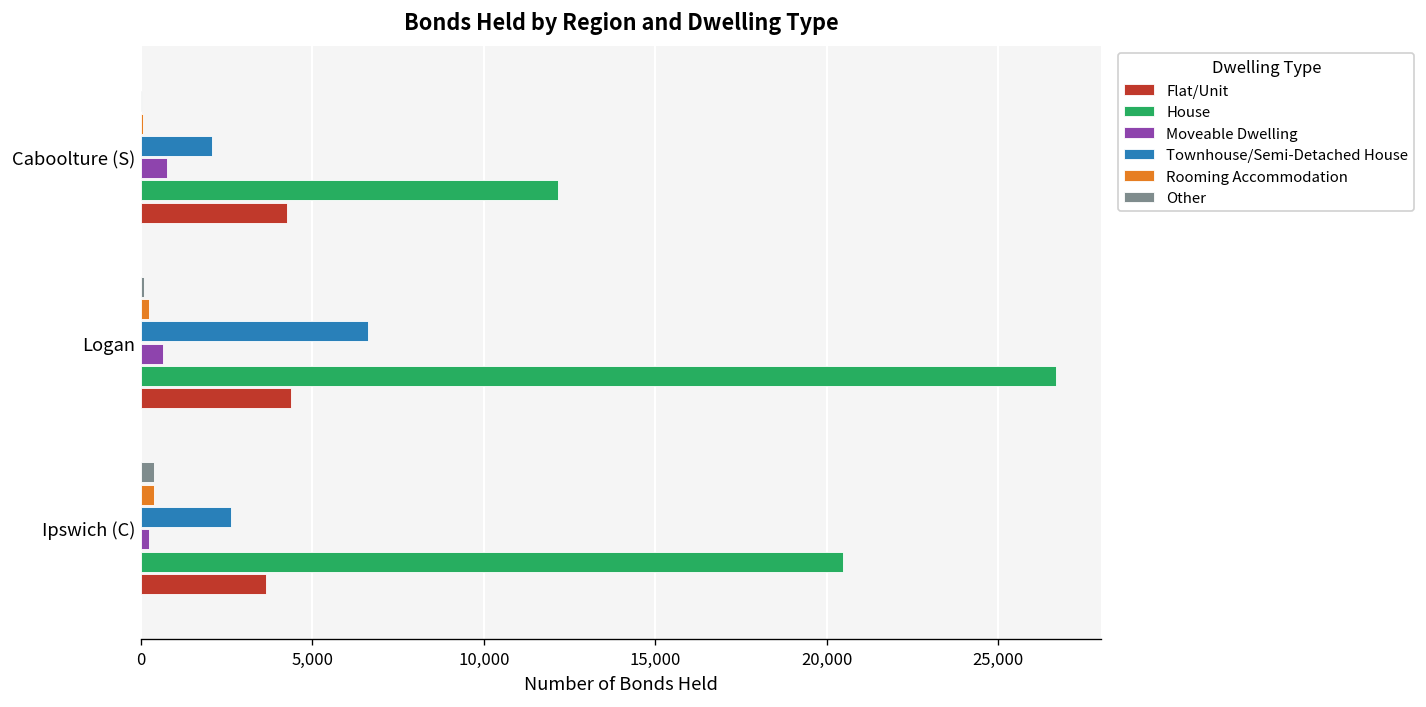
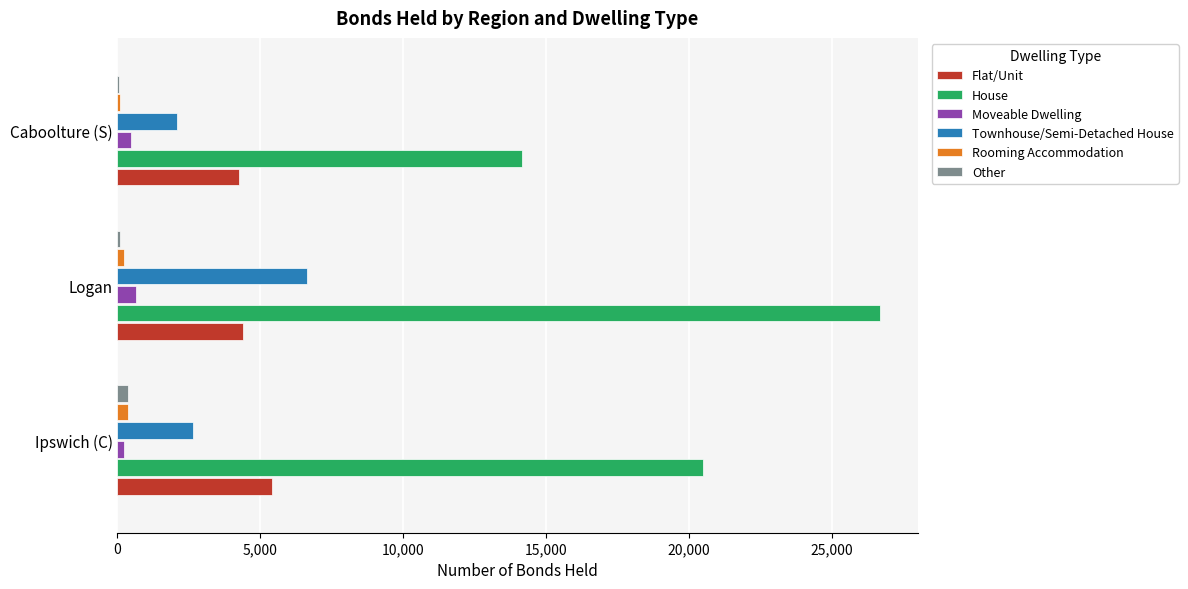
  {
    "Flat/Unit": {
      "Caboolture (S)": "4,300",
      "Logan": "4,400",
-     "Ipswich (C)": "3,700"
+     "Ipswich (C)": "5,400"
    },
    "House": {
-     "Caboolture (S)": "12,200",
+     "Caboolture (S)": "14,200",
      "Logan": "26,700",
      "Ipswich (C)": "20,500"
    },
    "Moveable Dwelling": {
-     "Caboolture (S)": "700",
+     "Caboolture (S)": "500",
      "Logan": "700",
      "Ipswich (C)": "200"
    },
    "Townhouse/Semi-Detached House": {
      "Caboolture (S)": "2,100",
      "Logan": "6,600",
      "Ipswich (C)": "2,600"
    },
    "Rooming Accommodation": {
      "Logan": "200",
      "Ipswich (C)": "400"
    },
    "Other": {
      "Logan": "100",
      "Ipswich (C)": "400"
    }
  }
